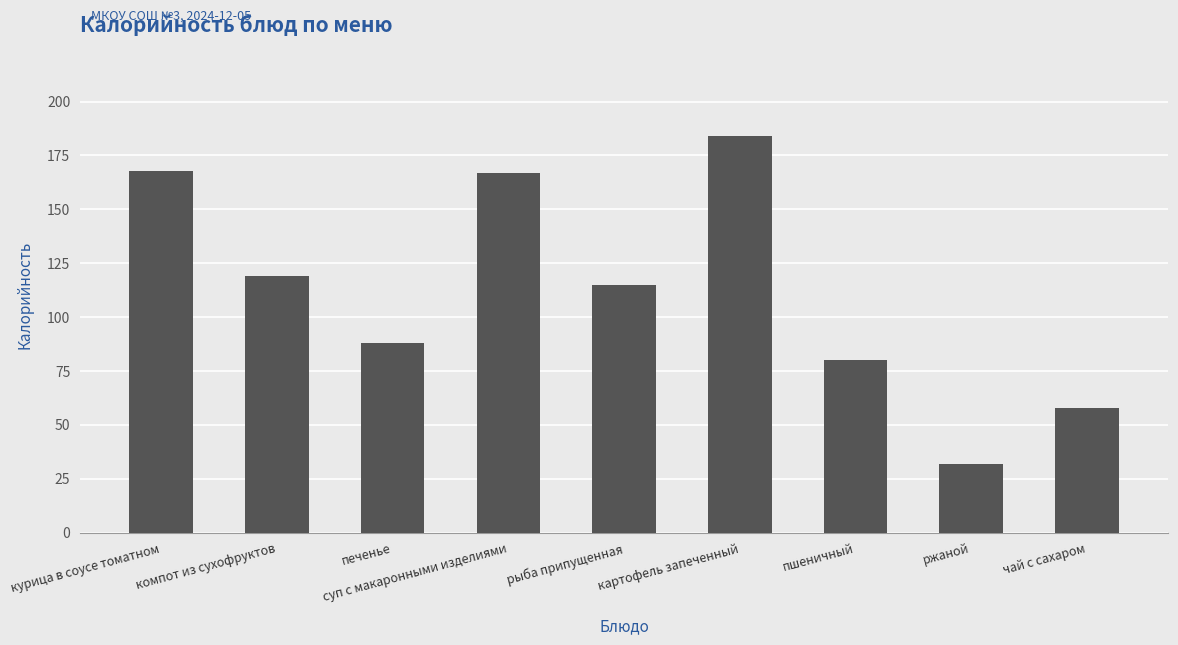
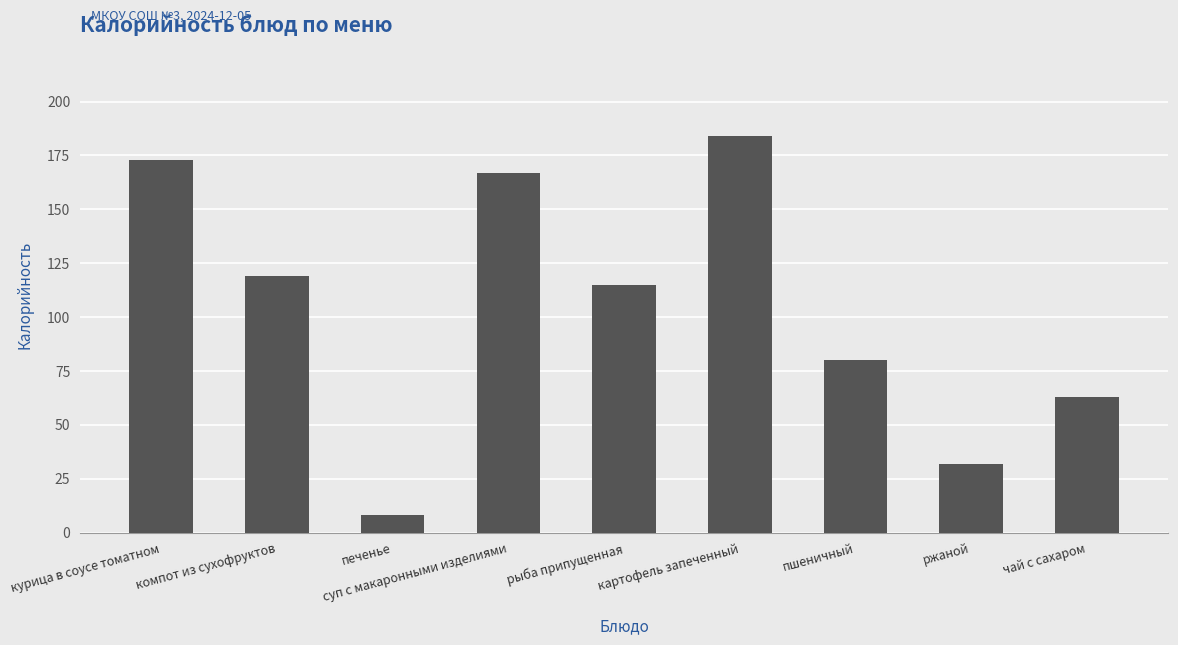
  {
-   "курица в соусе томатном": 168,
+   "курица в соусе томатном": 173,
    "компот из сухофруктов": 119,
-   "печенье": 88,
+   "печенье": 8,
    "суп с макаронными изделиями": 167,
    "рыба припущенная": 115,
    "картофель запеченный": 184,
    "пшеничный": 80,
    "ржаной": 32,
-   "чай с сахаром": 58
+   "чай с сахаром": 63
  }
